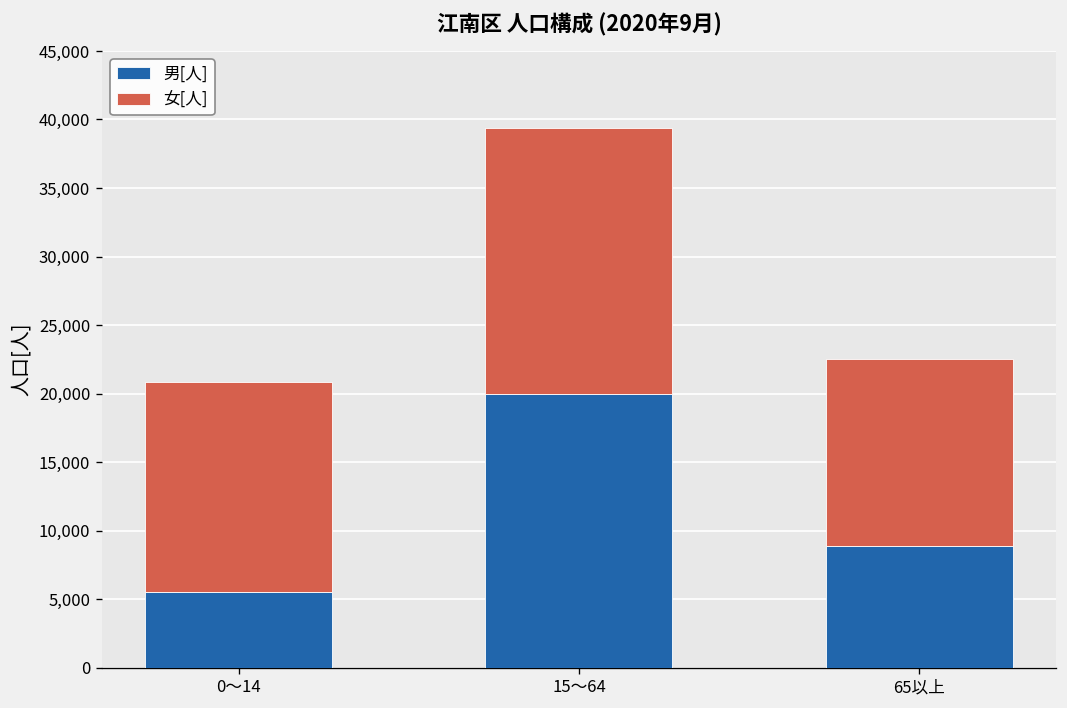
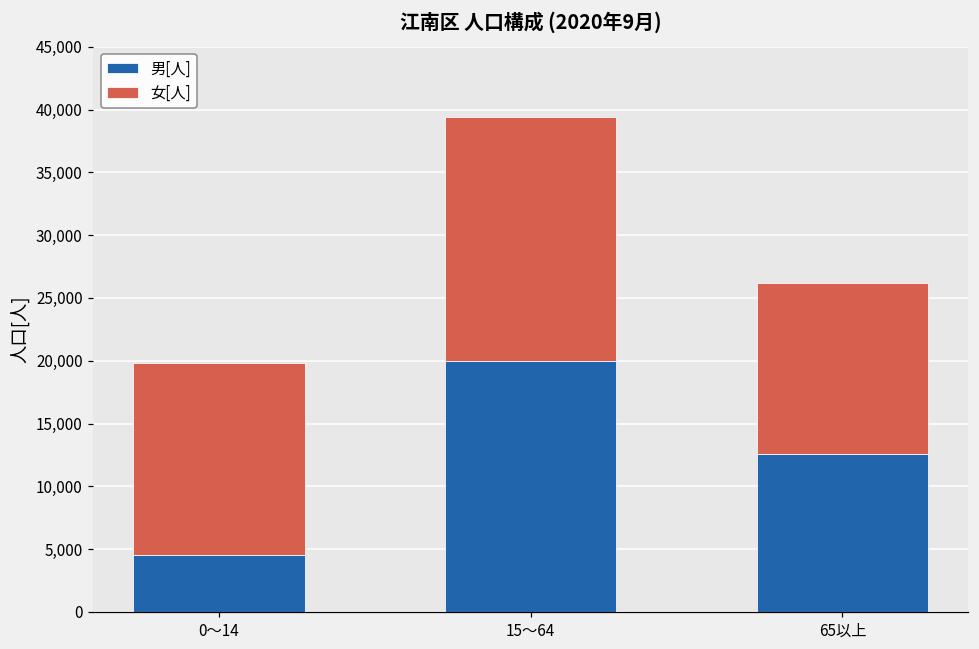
  {
    "男[人]": {
-     "0～14": "5,500",
+     "0～14": "4,500",
      "15～64": "19,900",
-     "65以上": "8,800"
+     "65以上": "12,600"
    },
    "女[人]": {
      "0～14": "15,300",
      "15～64": "19,400",
      "65以上": "13,700"
    }
  }
